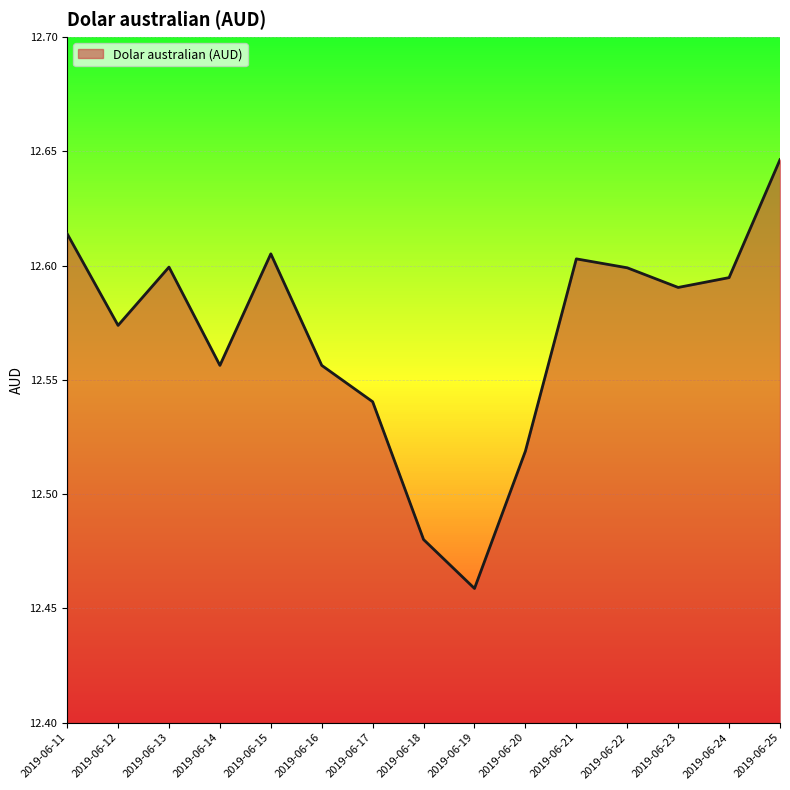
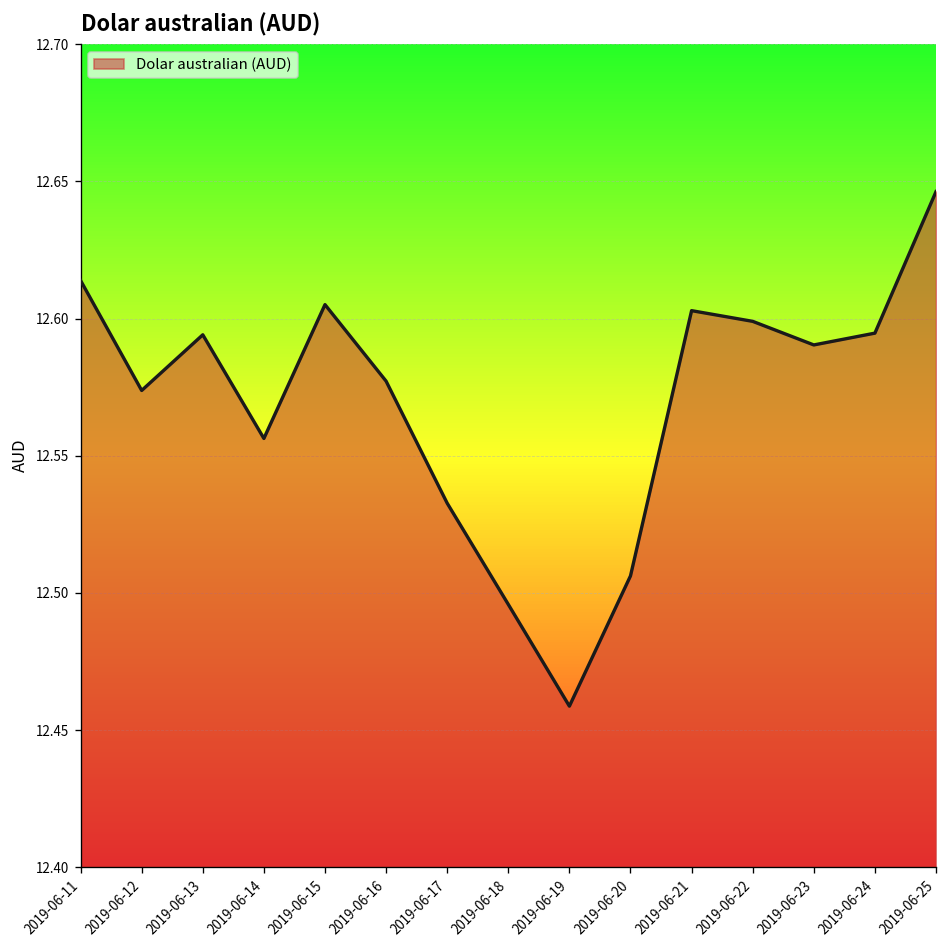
  {
    "2019-06-11": 12.614,
    "2019-06-12": 12.574,
-   "2019-06-13": 12.599,
+   "2019-06-13": 12.594,
    "2019-06-14": 12.556,
    "2019-06-15": 12.605,
-   "2019-06-16": 12.556,
-   "2019-06-17": 12.540,
-   "2019-06-18": 12.480,
+   "2019-06-16": 12.577,
+   "2019-06-17": 12.533,
+   "2019-06-18": 12.496,
    "2019-06-19": 12.459,
-   "2019-06-20": 12.519,
+   "2019-06-20": 12.506,
    "2019-06-21": 12.603,
    "2019-06-22": 12.599,
    "2019-06-23": 12.590,
    "2019-06-24": 12.595,
    "2019-06-25": 12.646
  }
